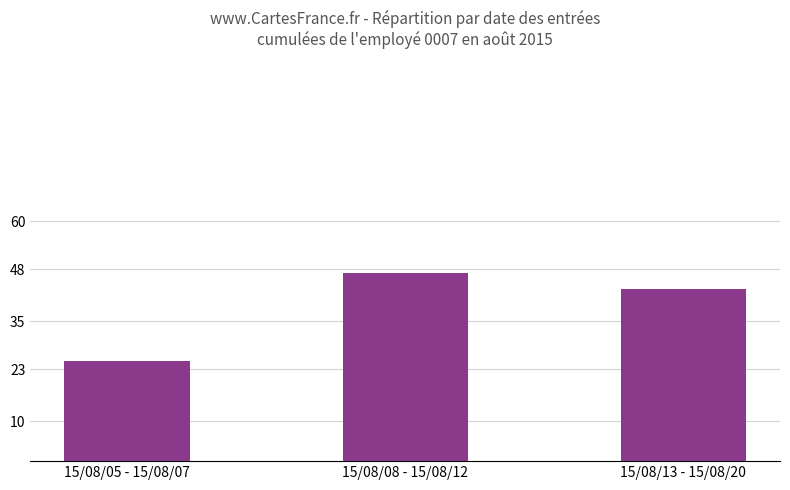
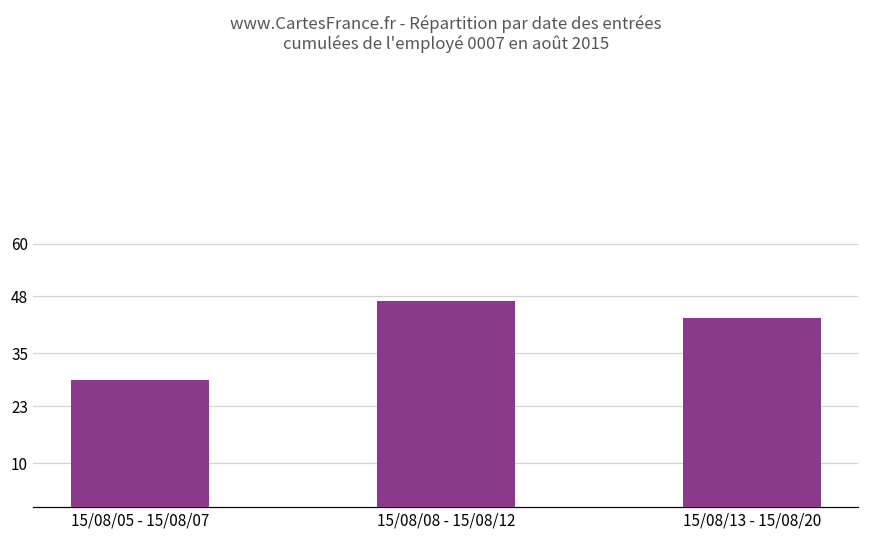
  {
-   "15/08/05 - 15/08/07": 25,
+   "15/08/05 - 15/08/07": 29,
    "15/08/08 - 15/08/12": 47,
    "15/08/13 - 15/08/20": 43
  }
